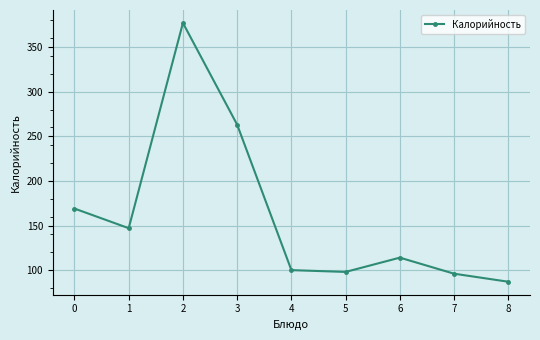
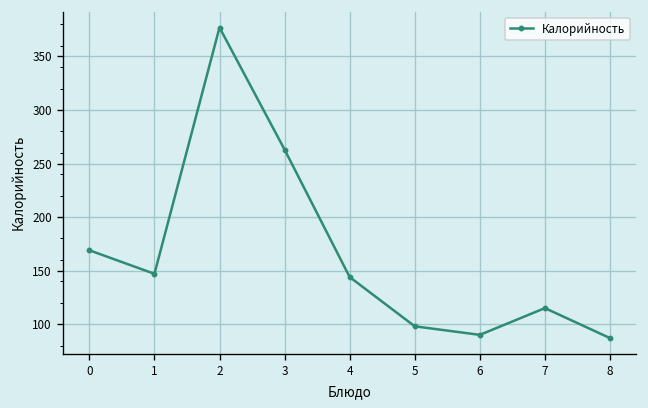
  {
    "0": 170,
    "1": 150,
    "2": 380,
    "3": 260,
-   "4": 100,
+   "4": 140,
    "5": 100,
-   "6": 110,
-   "7": 100,
+   "6": 90,
+   "7": 120,
    "8": 90
  }
